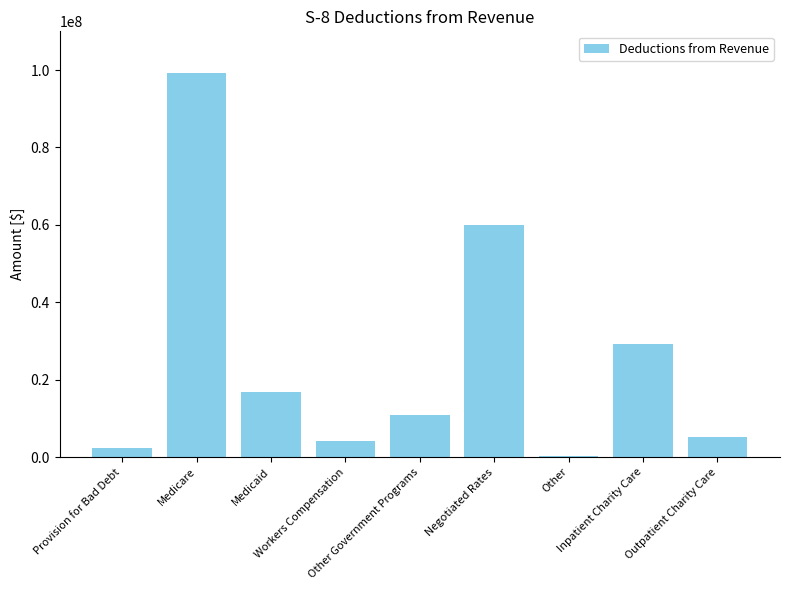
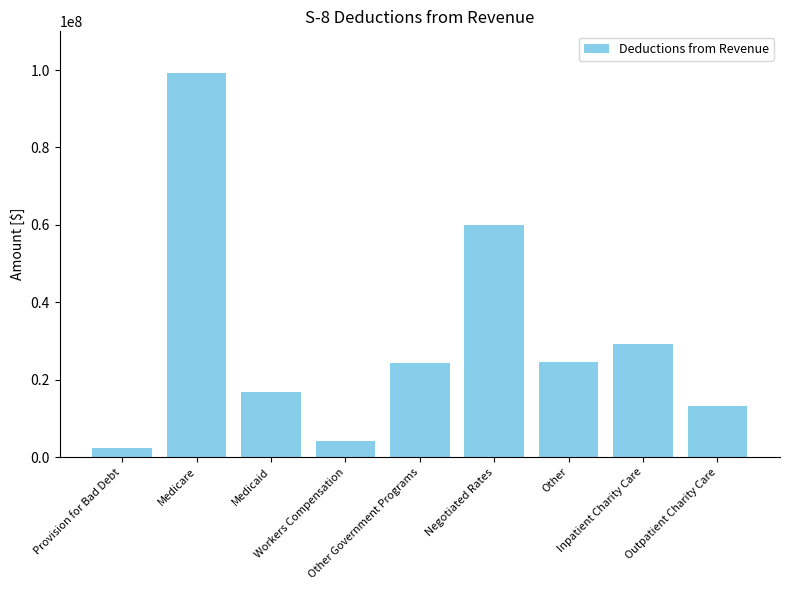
  {
    "Provision for Bad Debt": 2000000,
    "Medicare": 99000000,
    "Medicaid": 17000000,
    "Workers Compensation": 4000000,
-   "Other Government Programs": 11000000,
+   "Other Government Programs": 24000000,
    "Negotiated Rates": 60000000,
-   "Other": 0,
+   "Other": 25000000,
    "Inpatient Charity Care": 29000000,
-   "Outpatient Charity Care": 5000000
+   "Outpatient Charity Care": 13000000
  }
